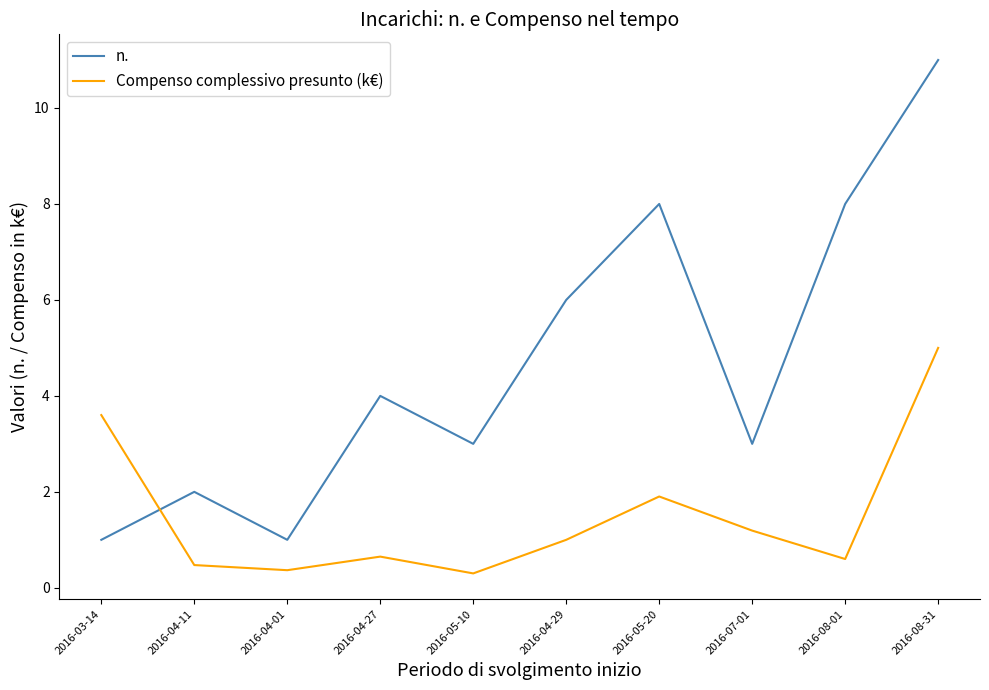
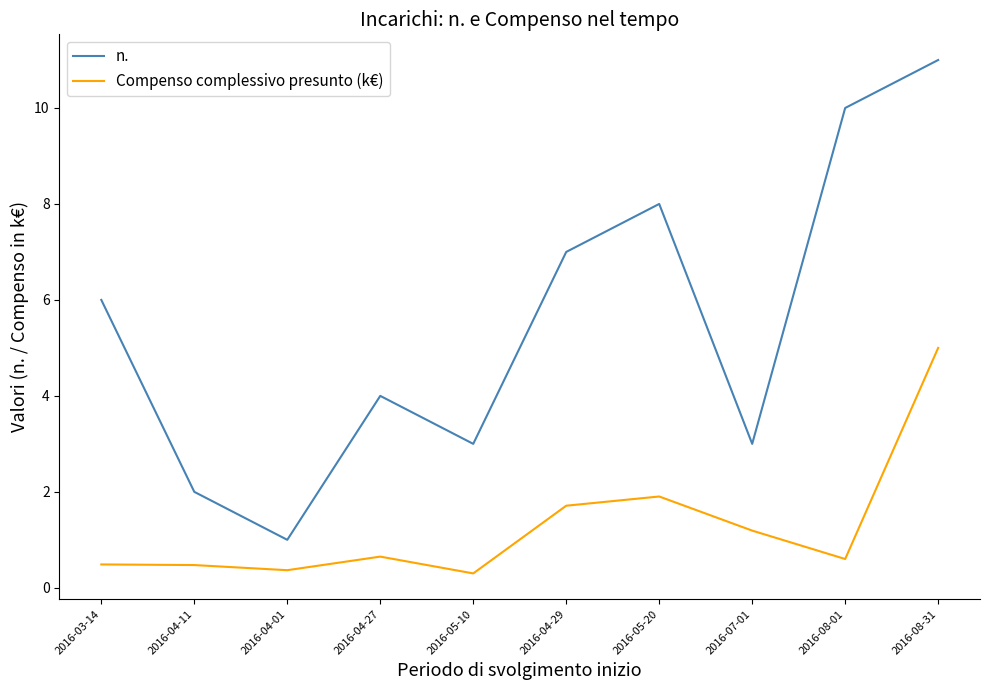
  {
    "n.": {
-     "2016-03-14": 1,
+     "2016-03-14": 6,
      "2016-04-11": 2,
      "2016-04-01": 1,
      "2016-04-27": 4,
      "2016-05-10": 3,
-     "2016-04-29": 6,
+     "2016-04-29": 7,
      "2016-05-20": 8,
      "2016-07-01": 3,
-     "2016-08-01": 8,
+     "2016-08-01": 10,
      "2016-08-31": 11
    },
    "Compenso complessivo presunto (k€)": {
-     "2016-03-14": 3.6,
+     "2016-03-14": 0.5,
      "2016-04-11": 0.5,
      "2016-04-01": 0.4,
      "2016-04-27": 0.7,
      "2016-05-10": 0.3,
-     "2016-04-29": 1.0,
+     "2016-04-29": 1.7,
      "2016-05-20": 1.9,
      "2016-07-01": 1.2,
      "2016-08-01": 0.6,
      "2016-08-31": 5.0
    }
  }
